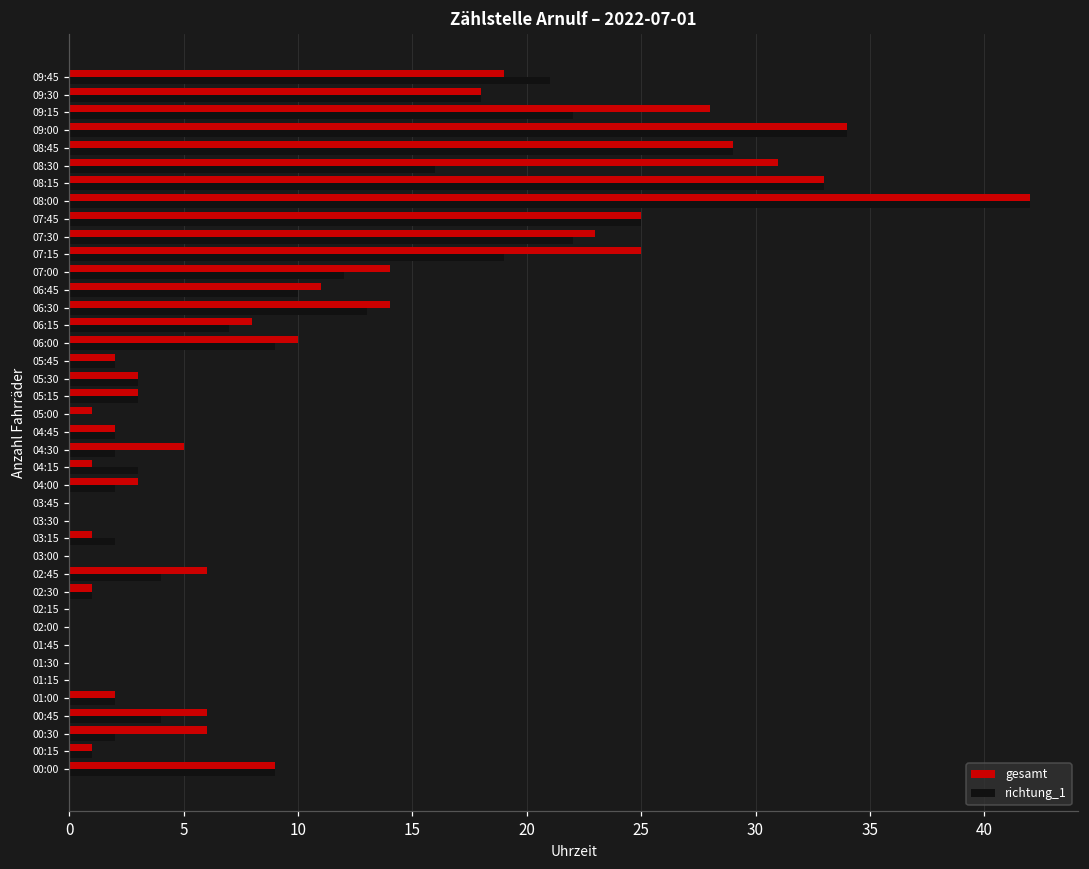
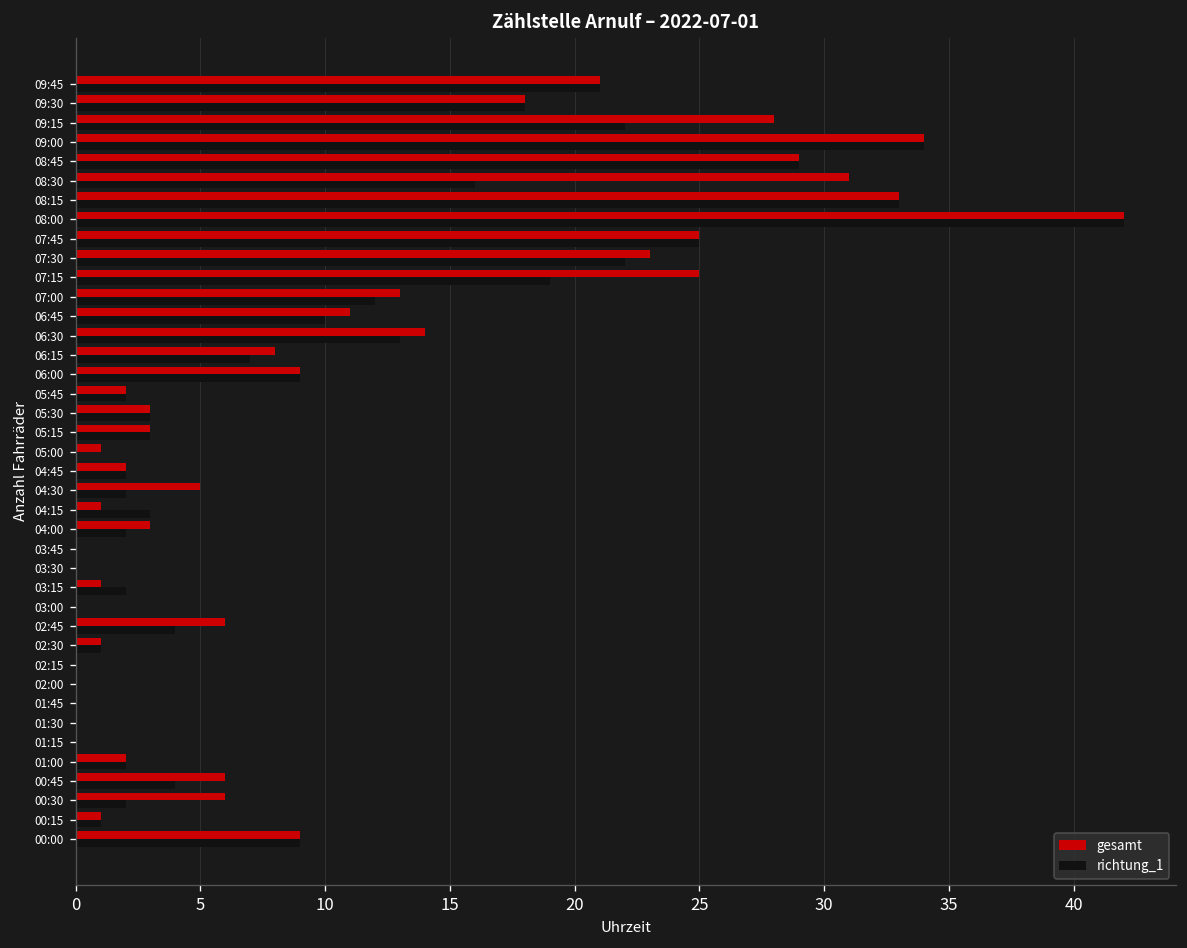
  {
    "gesamt": {
-     "09:45": 19,
+     "09:45": 21,
      "09:30": 18,
      "09:15": 28,
      "09:00": 34,
      "08:45": 29,
      "08:30": 31,
      "08:15": 33,
      "08:00": 42,
      "07:45": 25,
      "07:30": 23,
      "07:15": 25,
-     "07:00": 14,
+     "07:00": 13,
      "06:45": 11,
      "06:30": 14,
      "06:15": 8,
-     "06:00": 10,
+     "06:00": 9,
      "05:45": 2,
      "05:30": 3,
      "05:15": 3,
      "05:00": 1,
      "04:45": 2,
      "04:30": 5,
      "04:15": 1,
      "04:00": 3,
      "03:45": 0,
      "03:30": 0,
      "03:15": 1,
      "03:00": 0,
      "02:45": 6,
      "02:30": 1,
      "02:15": 0,
      "02:00": 0,
      "01:45": 0,
      "01:30": 0,
      "01:15": 0,
      "01:00": 2,
      "00:45": 6,
      "00:30": 6,
      "00:15": 1,
      "00:00": 9
    },
    "richtung_1": {
      "09:45": 21,
      "09:30": 18,
      "09:15": 22,
      "09:00": 34,
      "08:45": 29,
      "08:30": 16,
      "08:15": 33,
      "08:00": 42,
      "07:45": 25,
      "07:30": 22,
      "07:15": 19,
      "07:00": 12,
      "06:45": 10,
      "06:30": 13,
      "06:15": 7,
      "06:00": 9,
      "05:45": 2,
      "05:30": 3,
      "05:15": 3,
      "05:00": 0,
      "04:45": 2,
      "04:30": 2,
      "04:15": 3,
      "04:00": 2,
      "03:45": 0,
      "03:30": 0,
      "03:15": 2,
      "03:00": 0,
      "02:45": 4,
      "02:30": 1,
      "02:15": 0,
      "02:00": 0,
      "01:45": 0,
      "01:30": 0,
      "01:15": 0,
      "01:00": 2,
      "00:45": 4,
      "00:30": 2,
      "00:15": 1,
      "00:00": 9
    }
  }
